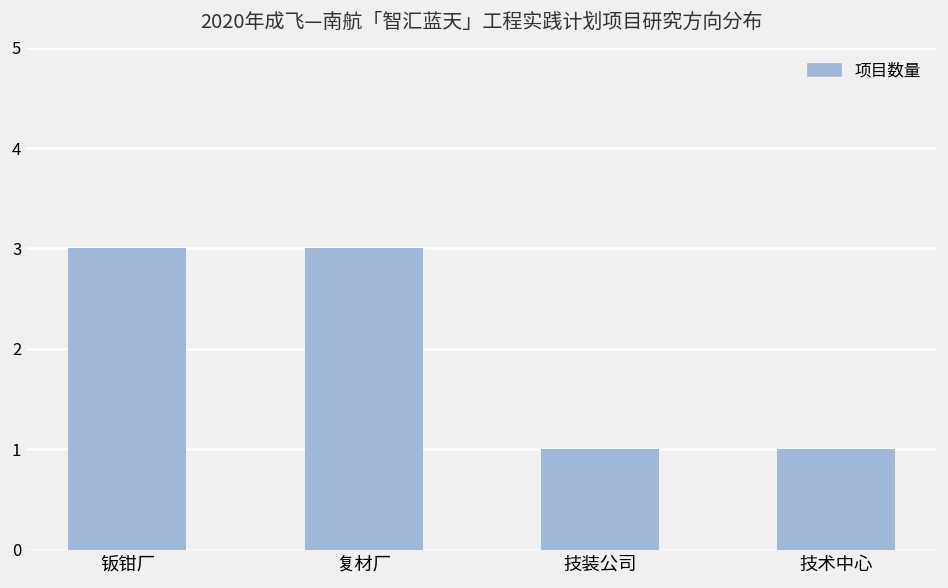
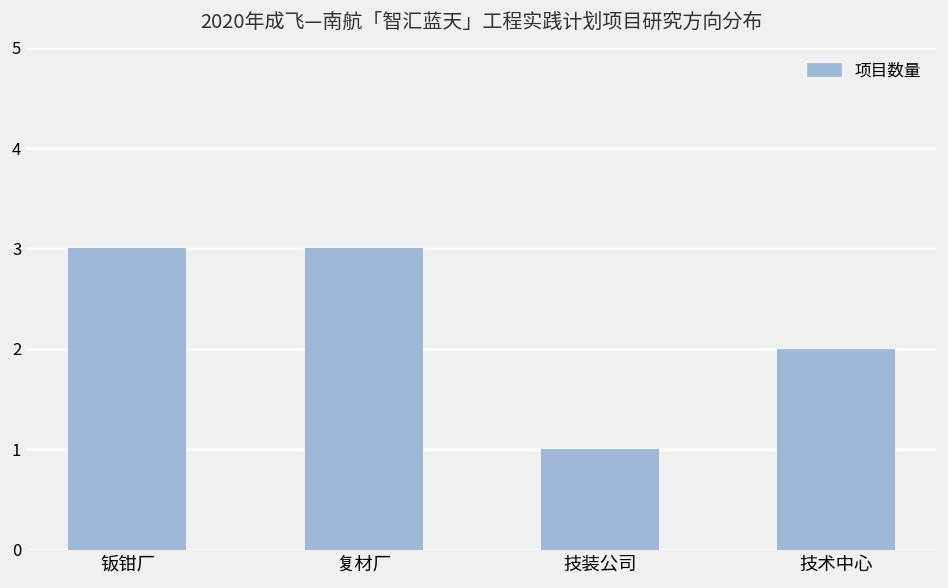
  {
    "钣钳厂": 3,
    "复材厂": 3,
    "技装公司": 1,
-   "技术中心": 1
+   "技术中心": 2
  }
